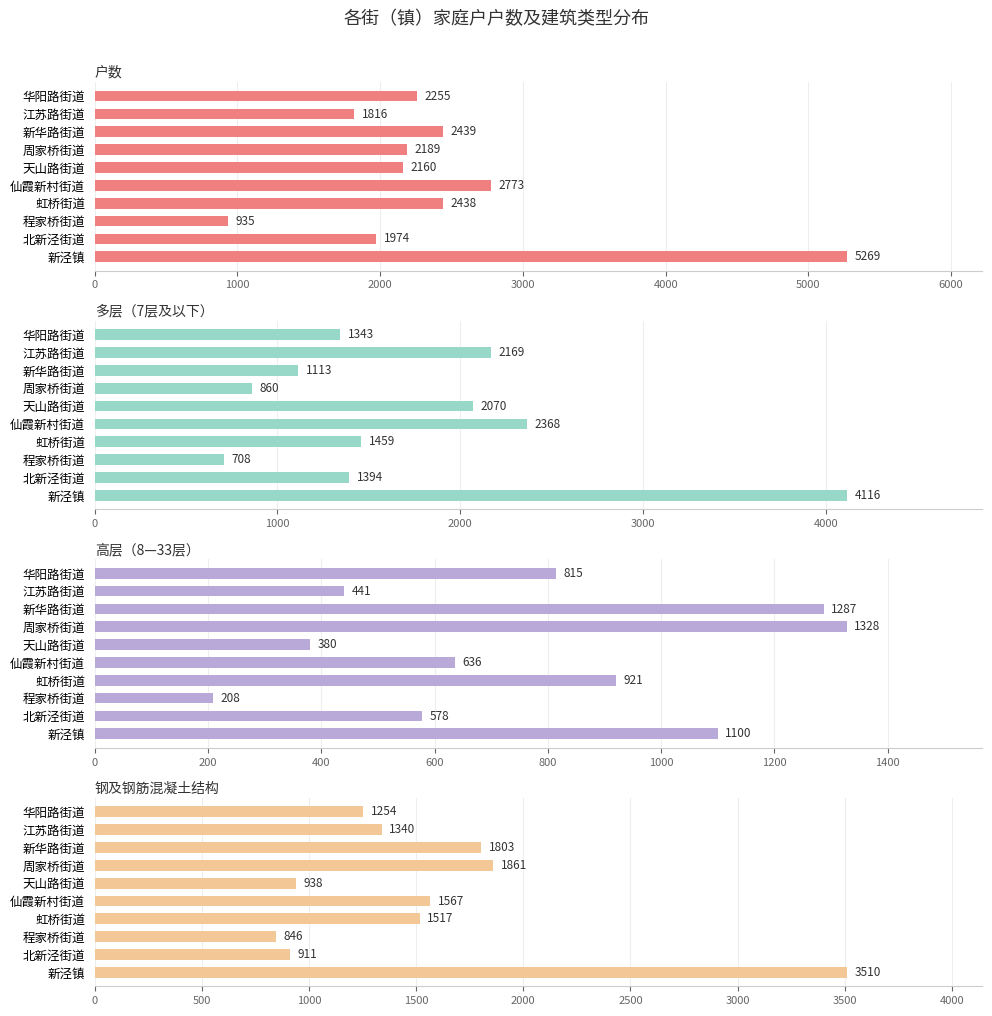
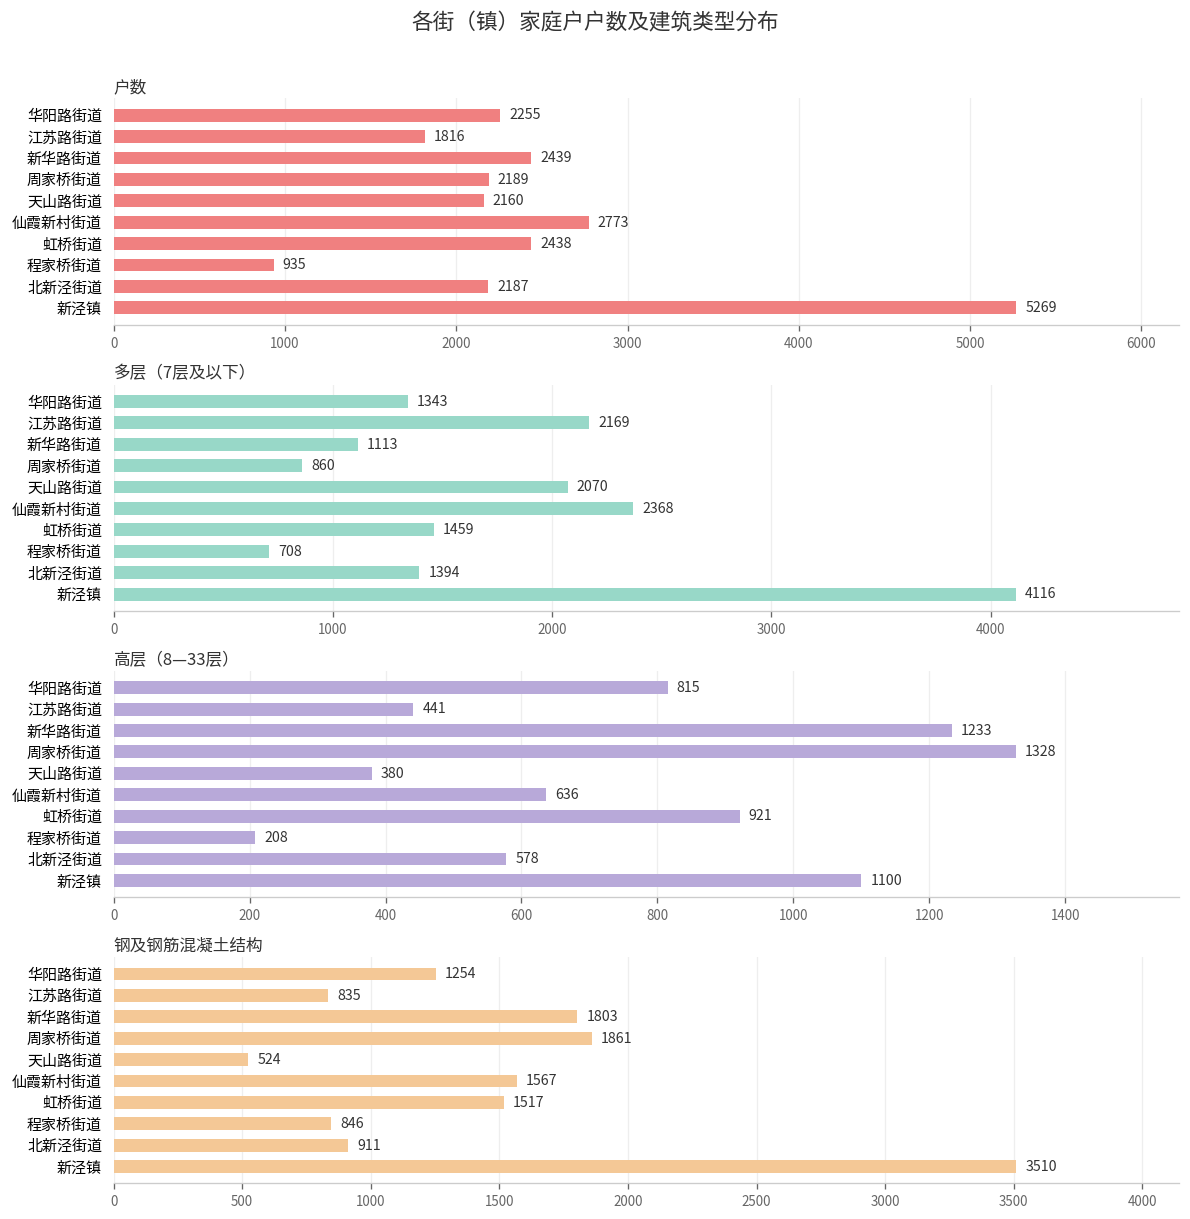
  {
    "户数": {
      "华阳路街道": 2255,
      "江苏路街道": 1816,
      "新华路街道": 2439,
      "周家桥街道": 2189,
      "天山路街道": 2160,
      "仙霞新村街道": 2773,
      "虹桥街道": 2438,
      "程家桥街道": 935,
-     "北新泾街道": 1974,
+     "北新泾街道": 2187,
      "新泾镇": 5269
    },
    "多层（7层及以下）": {
      "华阳路街道": 1343,
      "江苏路街道": 2169,
      "新华路街道": 1113,
      "周家桥街道": 860,
      "天山路街道": 2070,
      "仙霞新村街道": 2368,
      "虹桥街道": 1459,
      "程家桥街道": 708,
      "北新泾街道": 1394,
      "新泾镇": 4116
    },
    "高层（8—33层）": {
      "华阳路街道": 815,
      "江苏路街道": 441,
-     "新华路街道": 1287,
+     "新华路街道": 1233,
      "周家桥街道": 1328,
      "天山路街道": 380,
      "仙霞新村街道": 636,
      "虹桥街道": 921,
      "程家桥街道": 208,
      "北新泾街道": 578,
      "新泾镇": 1100
    },
    "钢及钢筋混凝土结构": {
      "华阳路街道": 1254,
-     "江苏路街道": 1340,
+     "江苏路街道": 835,
      "新华路街道": 1803,
      "周家桥街道": 1861,
-     "天山路街道": 938,
+     "天山路街道": 524,
      "仙霞新村街道": 1567,
      "虹桥街道": 1517,
      "程家桥街道": 846,
      "北新泾街道": 911,
      "新泾镇": 3510
    }
  }
